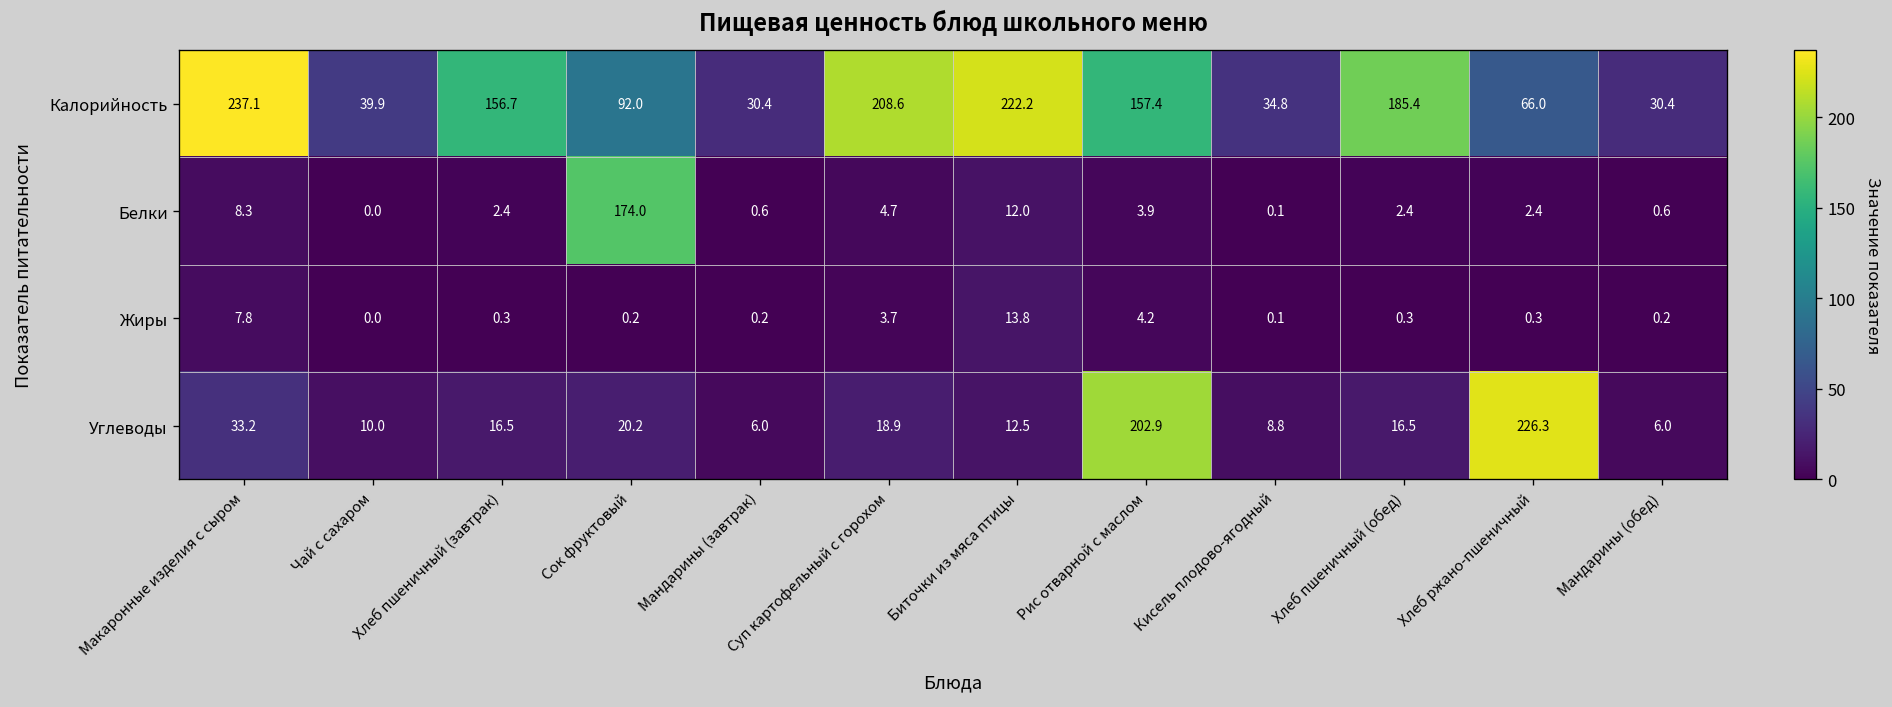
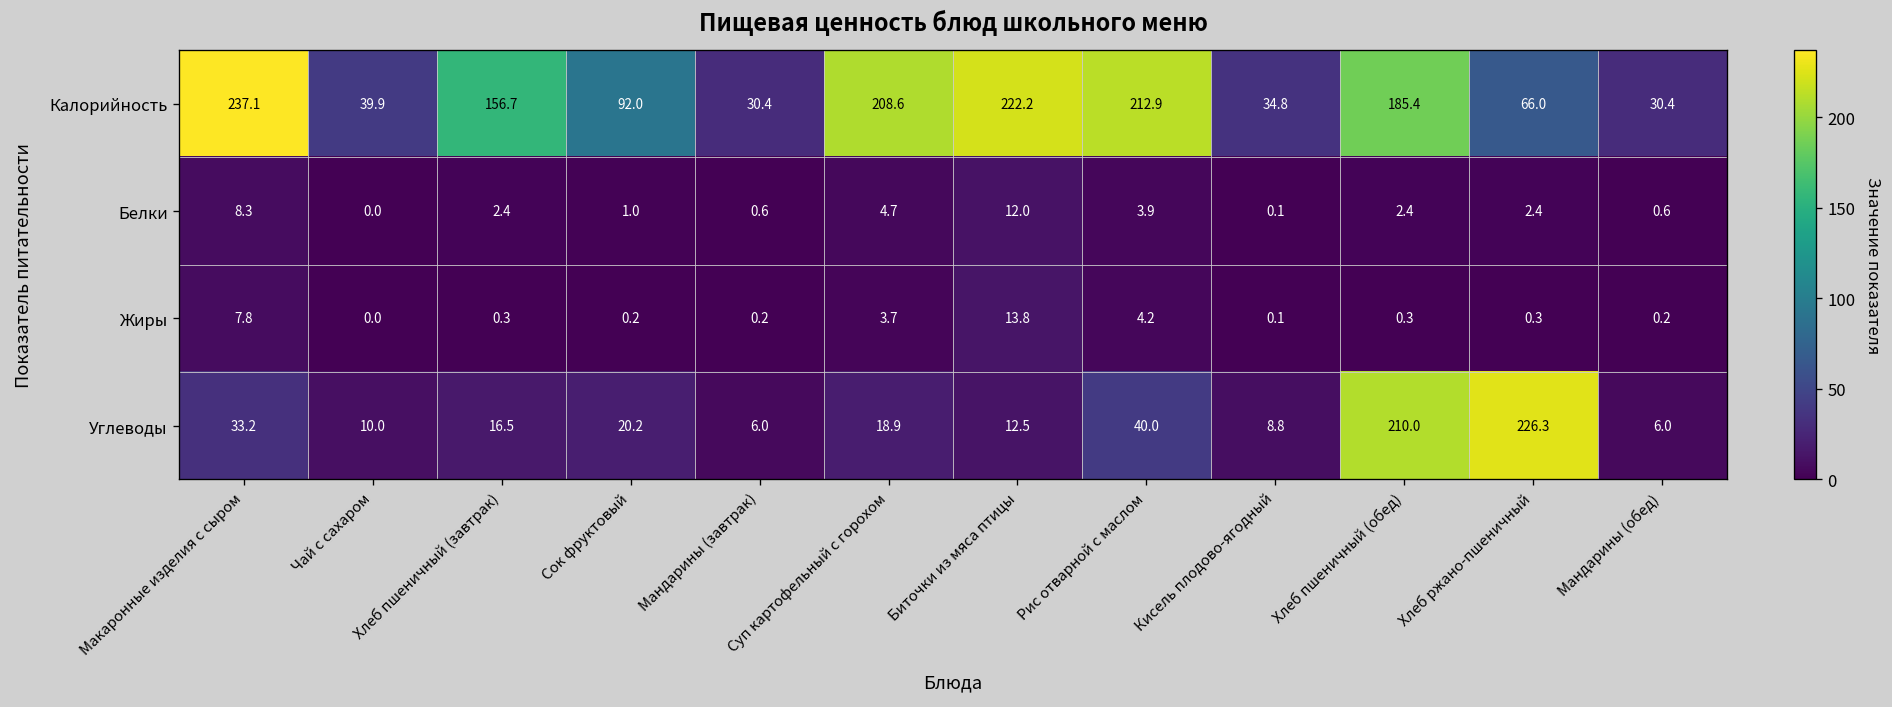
  {
    "Калорийность": {
      "Макаронные изделия с сыром": 237.1,
      "Чай с сахаром": 39.9,
      "Хлеб пшеничный (завтрак)": 156.7,
      "Сок фруктовый": 92.0,
      "Мандарины (завтрак)": 30.4,
      "Суп картофельный с горохом": 208.6,
      "Биточки из мяса птицы": 222.2,
-     "Рис отварной с маслом": 157.4,
+     "Рис отварной с маслом": 212.9,
      "Кисель плодово-ягодный": 34.8,
      "Хлеб пшеничный (обед)": 185.4,
      "Хлеб ржано-пшеничный": 66.0,
      "Мандарины (обед)": 30.4
    },
    "Белки": {
      "Макаронные изделия с сыром": 8.3,
      "Чай с сахаром": 0.0,
      "Хлеб пшеничный (завтрак)": 2.4,
-     "Сок фруктовый": 174.0,
+     "Сок фруктовый": 1.0,
      "Мандарины (завтрак)": 0.6,
      "Суп картофельный с горохом": 4.7,
      "Биточки из мяса птицы": 12.0,
      "Рис отварной с маслом": 3.9,
      "Кисель плодово-ягодный": 0.1,
      "Хлеб пшеничный (обед)": 2.4,
      "Хлеб ржано-пшеничный": 2.4,
      "Мандарины (обед)": 0.6
    },
    "Жиры": {
      "Макаронные изделия с сыром": 7.8,
      "Чай с сахаром": 0.0,
      "Хлеб пшеничный (завтрак)": 0.3,
      "Сок фруктовый": 0.2,
      "Мандарины (завтрак)": 0.2,
      "Суп картофельный с горохом": 3.7,
      "Биточки из мяса птицы": 13.8,
      "Рис отварной с маслом": 4.2,
      "Кисель плодово-ягодный": 0.1,
      "Хлеб пшеничный (обед)": 0.3,
      "Хлеб ржано-пшеничный": 0.3,
      "Мандарины (обед)": 0.2
    },
    "Углеводы": {
      "Макаронные изделия с сыром": 33.2,
      "Чай с сахаром": 10.0,
      "Хлеб пшеничный (завтрак)": 16.5,
      "Сок фруктовый": 20.2,
      "Мандарины (завтрак)": 6.0,
      "Суп картофельный с горохом": 18.9,
      "Биточки из мяса птицы": 12.5,
-     "Рис отварной с маслом": 202.9,
+     "Рис отварной с маслом": 40.0,
      "Кисель плодово-ягодный": 8.8,
-     "Хлеб пшеничный (обед)": 16.5,
+     "Хлеб пшеничный (обед)": 210.0,
      "Хлеб ржано-пшеничный": 226.3,
      "Мандарины (обед)": 6.0
    }
  }
